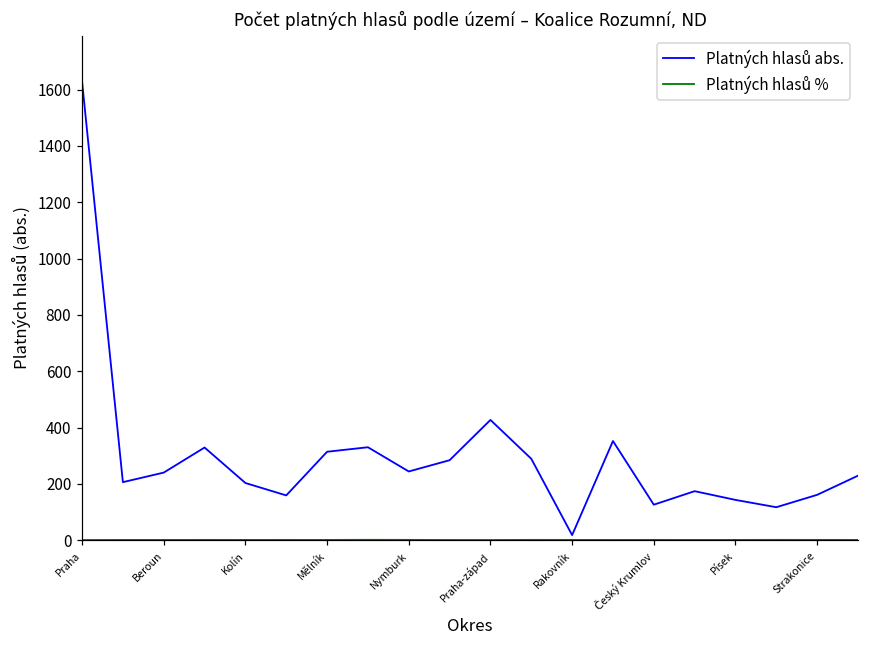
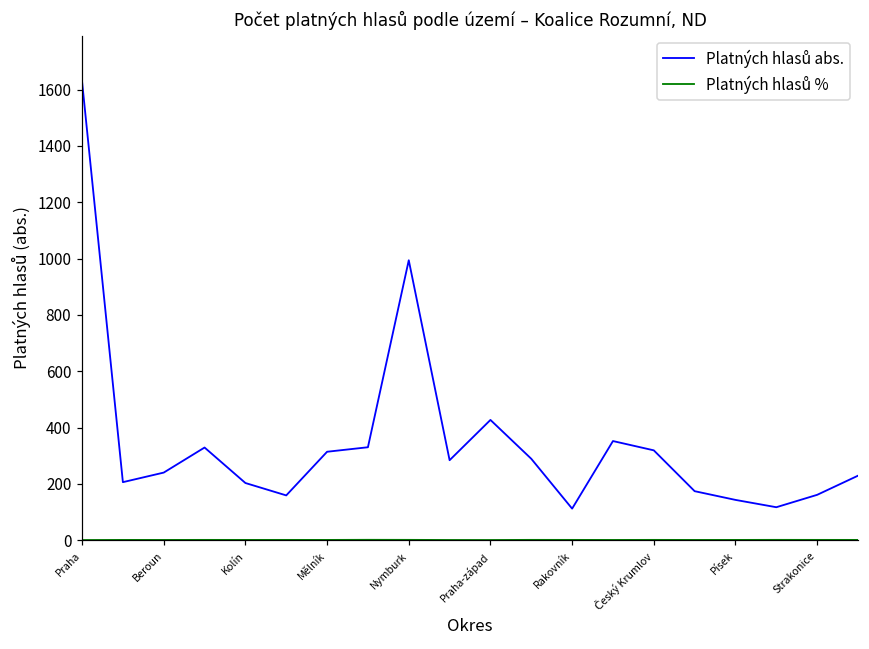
  {
    "Platných hlasů abs.": {
      "Praha": 1630,
      "Beroun": 240,
      "Kolín": 200,
      "Mělník": 310,
-     "Nymburk": 240,
+     "Nymburk": 990,
      "Praha-západ": 430,
-     "Rakovník": 20,
-     "Český Krumlov": 130,
+     "Rakovník": 110,
+     "Český Krumlov": 320,
      "Písek": 140,
      "Strakonice": 160
    },
    "Platných hlasů %": {
      "Praha": 0,
      "Beroun": 0,
      "Kolín": 0,
      "Mělník": 0,
      "Nymburk": 0,
      "Praha-západ": 0,
      "Rakovník": 0,
      "Český Krumlov": 0,
      "Písek": 0,
      "Strakonice": 0
    }
  }
